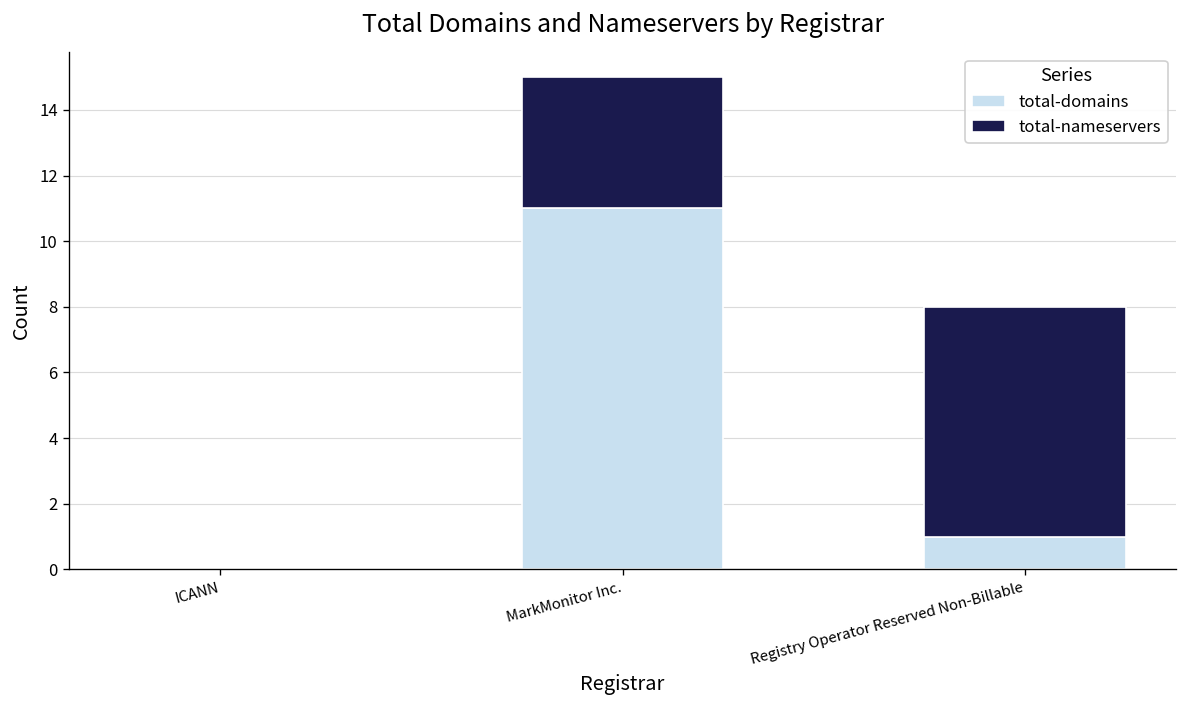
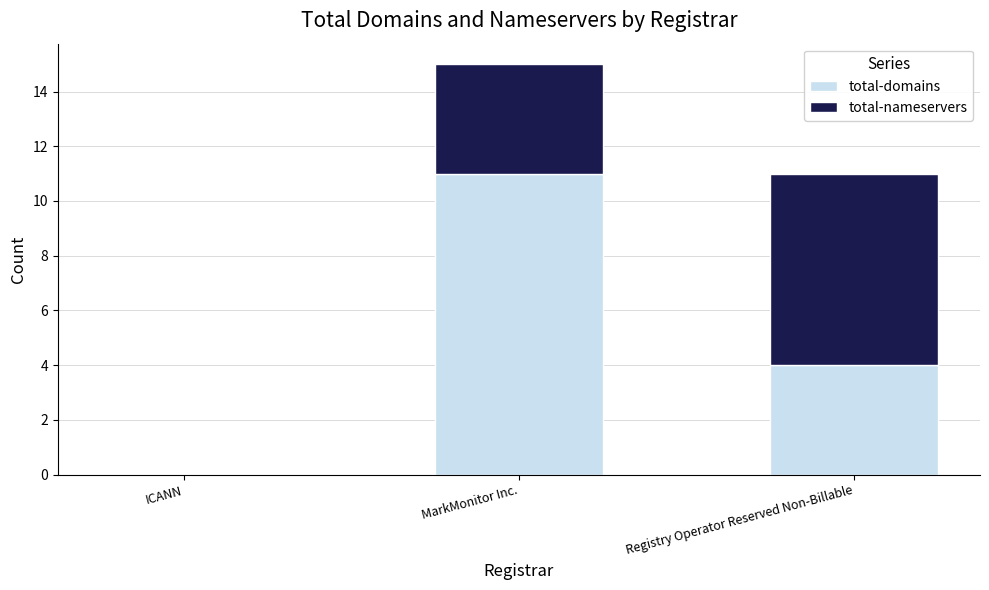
  {
    "total-domains": {
      "ICANN": 0,
      "MarkMonitor Inc.": 11,
-     "Registry Operator Reserved Non-Billable": 1
+     "Registry Operator Reserved Non-Billable": 4
    },
    "total-nameservers": {
      "ICANN": 0,
      "MarkMonitor Inc.": 4,
      "Registry Operator Reserved Non-Billable": 7
    }
  }
